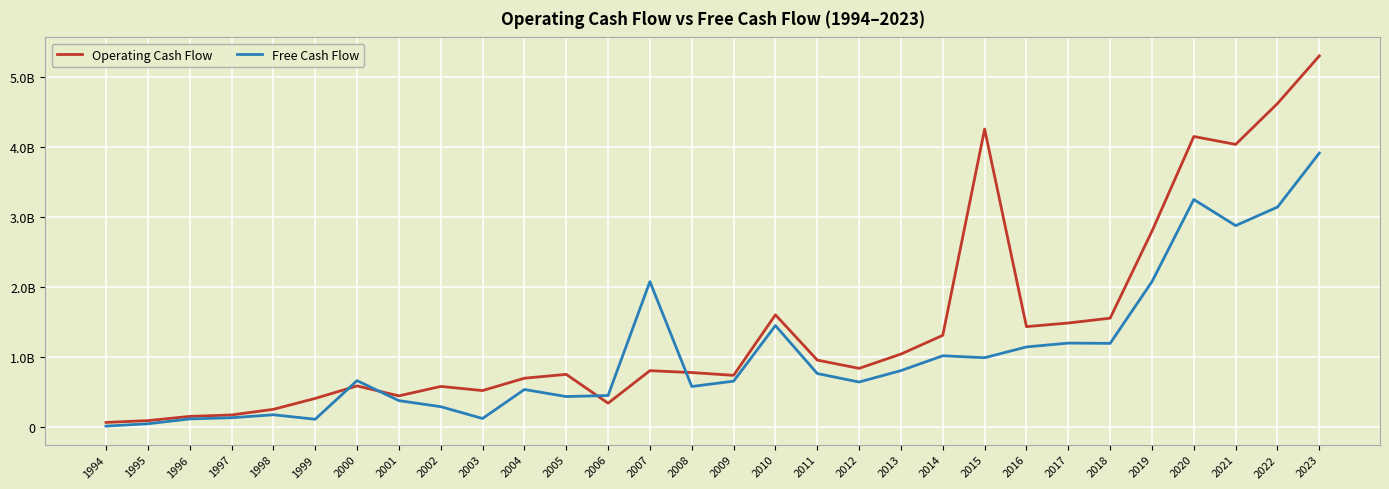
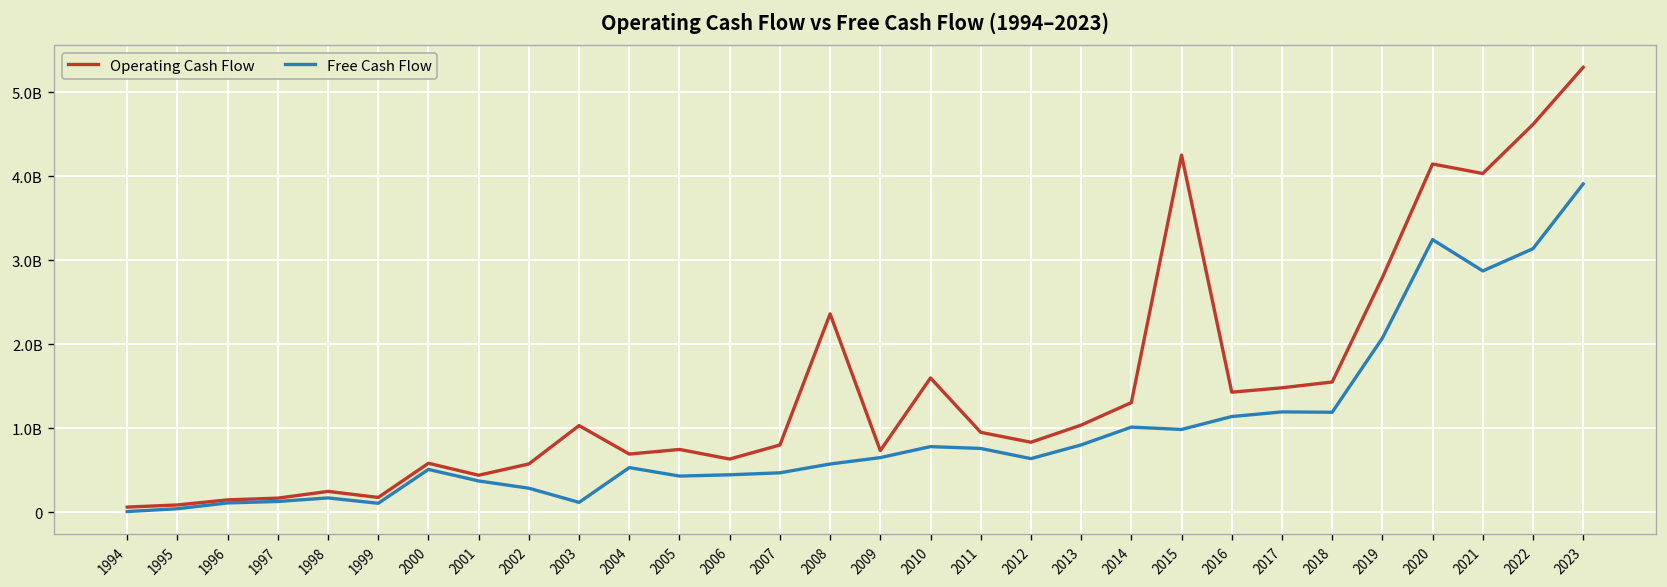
  {
    "Operating Cash Flow": {
      "1994": 100000000,
      "1995": 100000000,
      "1997": 200000000,
      "1998": 200000000,
-     "1999": 400000000,
+     "1999": 200000000,
      "2000": 600000000,
      "2001": 400000000,
      "2002": 600000000,
-     "2003": 500000000,
+     "2003": 1000000000,
      "2004": 700000000,
      "2005": 700000000,
-     "2006": 300000000,
+     "2006": 600000000,
      "2007": 800000000,
-     "2008": 800000000,
+     "2008": 2400000000,
      "2009": 700000000,
      "2010": 1600000000,
      "2011": 1000000000,
      "2012": 800000000,
      "2013": 1000000000,
      "2014": 1300000000,
      "2015": 4300000000,
      "2016": 1400000000,
      "2017": 1500000000,
      "2018": 1600000000,
      "2019": 2800000000,
      "2020": 4100000000,
      "2021": 4000000000,
      "2022": 4600000000,
      "2023": 5300000000
    },
    "Free Cash Flow": {
      "1994": 0,
      "1995": 0,
      "1997": 100000000,
      "1998": 200000000,
      "1999": 100000000,
-     "2000": 700000000,
+     "2000": 500000000,
      "2001": 400000000,
      "2002": 300000000,
      "2003": 100000000,
      "2004": 500000000,
      "2005": 400000000,
      "2006": 400000000,
-     "2007": 2100000000,
+     "2007": 500000000,
      "2008": 600000000,
      "2009": 700000000,
-     "2010": 1400000000,
+     "2010": 800000000,
      "2011": 800000000,
      "2012": 600000000,
      "2013": 800000000,
      "2014": 1000000000,
      "2015": 1000000000,
      "2016": 1100000000,
      "2017": 1200000000,
      "2018": 1200000000,
      "2019": 2100000000,
      "2020": 3200000000,
      "2021": 2900000000,
      "2022": 3100000000,
      "2023": 3900000000
    }
  }
